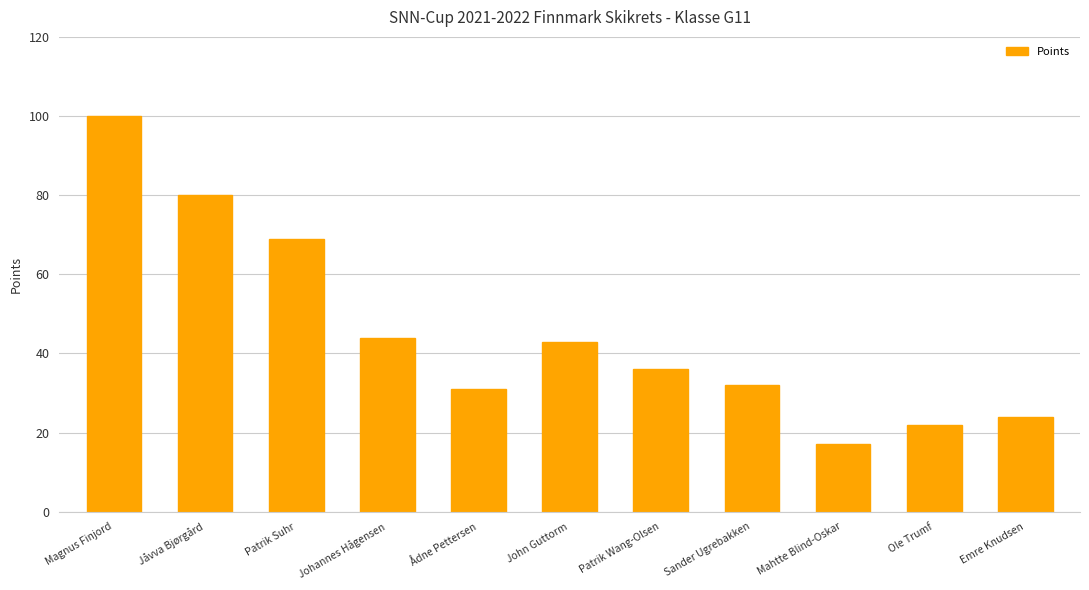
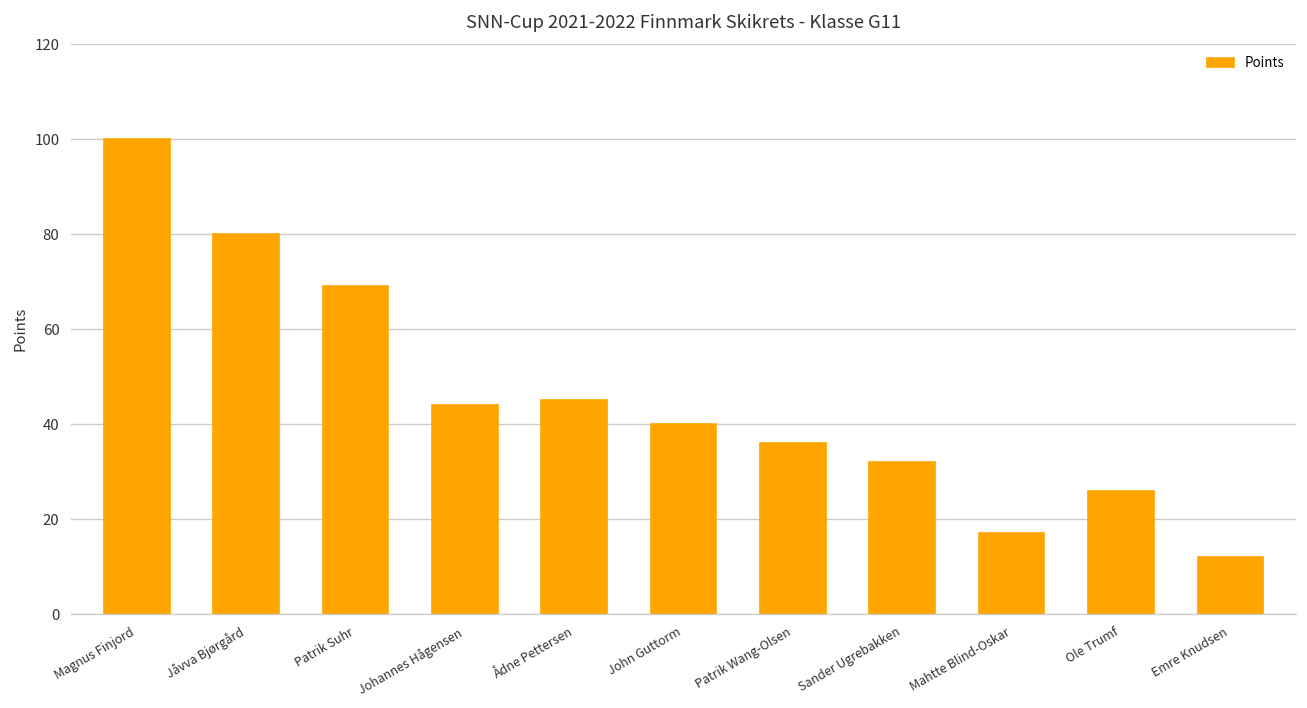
  {
    "Magnus Finjord": 100,
    "Jåvva Bjørgård": 80,
    "Patrik Suhr": 69,
    "Johannes Hågensen": 44,
-   "Ådne Pettersen": 31,
-   "John Guttorm": 43,
+   "Ådne Pettersen": 45,
+   "John Guttorm": 40,
    "Patrik Wang-Olsen": 36,
    "Sander Ugrebakken": 32,
    "Mahtte Blind-Oskar": 17,
-   "Ole Trumf": 22,
-   "Emre Knudsen": 24
+   "Ole Trumf": 26,
+   "Emre Knudsen": 12
  }
